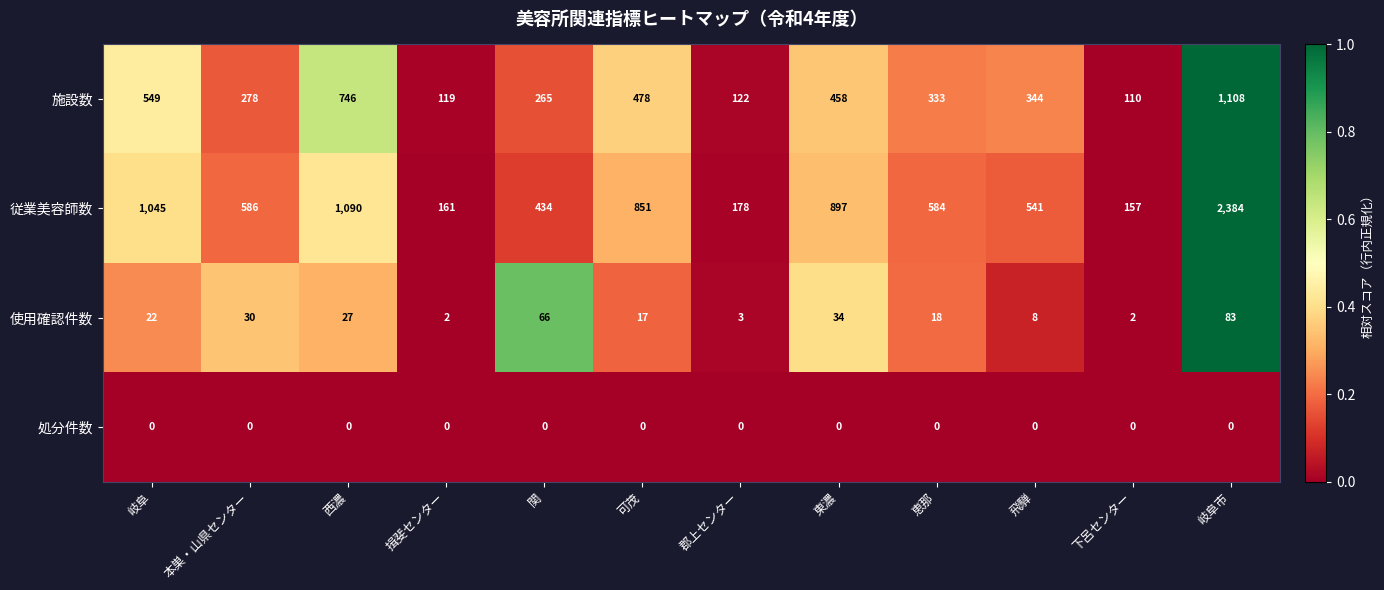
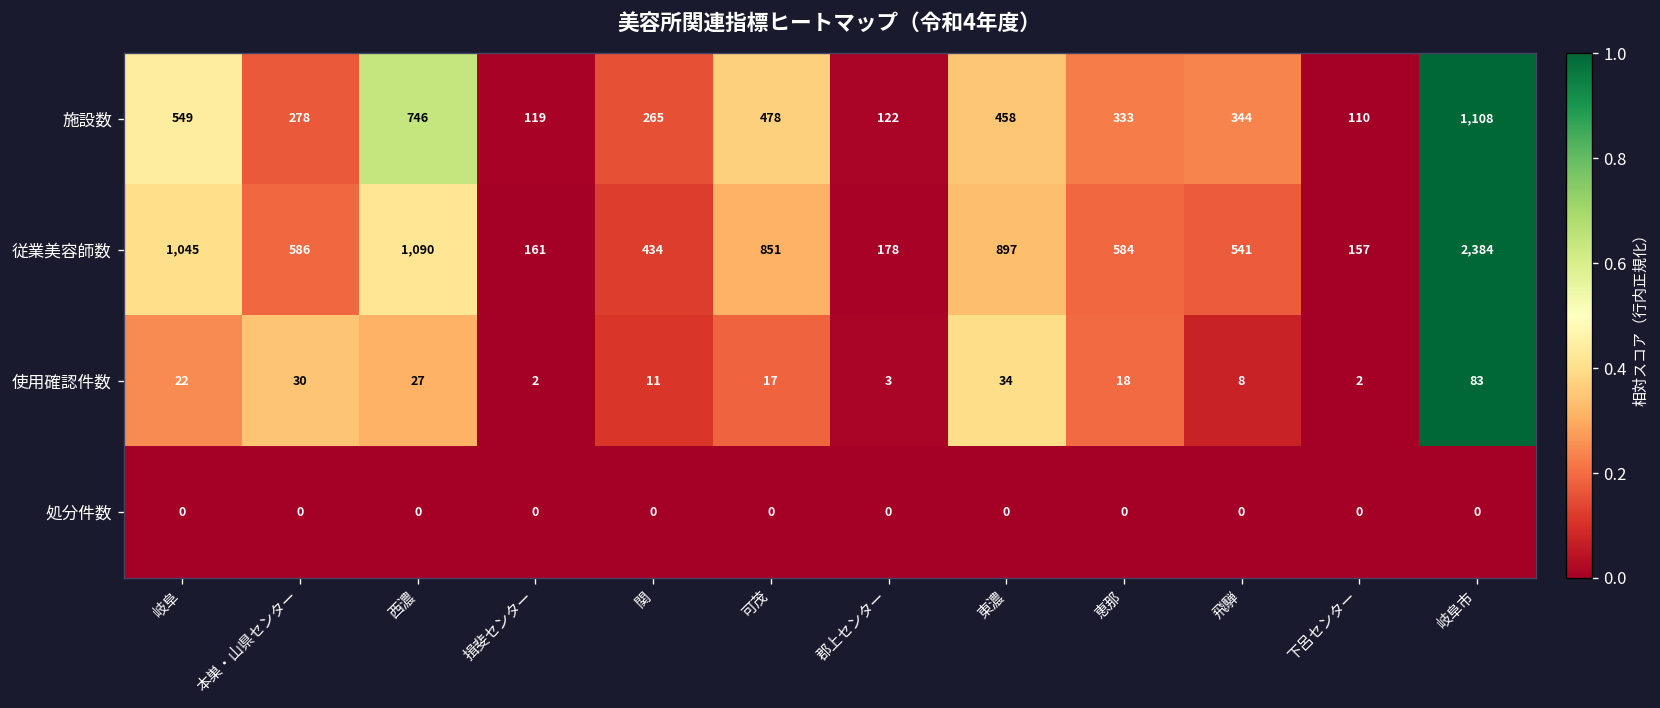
  {
    "施設数": {
      "岐阜": "549",
      "本巣・山県センター": "278",
      "西濃": "746",
      "揖斐センター": "119",
      "関": "265",
      "可茂": "478",
      "郡上センター": "122",
      "東濃": "458",
      "恵那": "333",
      "飛騨": "344",
      "下呂センター": "110",
      "岐阜市": "1,108"
    },
    "従業美容師数": {
      "岐阜": "1,045",
      "本巣・山県センター": "586",
      "西濃": "1,090",
      "揖斐センター": "161",
      "関": "434",
      "可茂": "851",
      "郡上センター": "178",
      "東濃": "897",
      "恵那": "584",
      "飛騨": "541",
      "下呂センター": "157",
      "岐阜市": "2,384"
    },
    "使用確認件数": {
      "岐阜": "22",
      "本巣・山県センター": "30",
      "西濃": "27",
      "揖斐センター": "2",
-     "関": "66",
+     "関": "11",
      "可茂": "17",
      "郡上センター": "3",
      "東濃": "34",
      "恵那": "18",
      "飛騨": "8",
      "下呂センター": "2",
      "岐阜市": "83"
    },
    "処分件数": {
      "岐阜": "0",
      "本巣・山県センター": "0",
      "西濃": "0",
      "揖斐センター": "0",
      "関": "0",
      "可茂": "0",
      "郡上センター": "0",
      "東濃": "0",
      "恵那": "0",
      "飛騨": "0",
      "下呂センター": "0",
      "岐阜市": "0"
    }
  }
